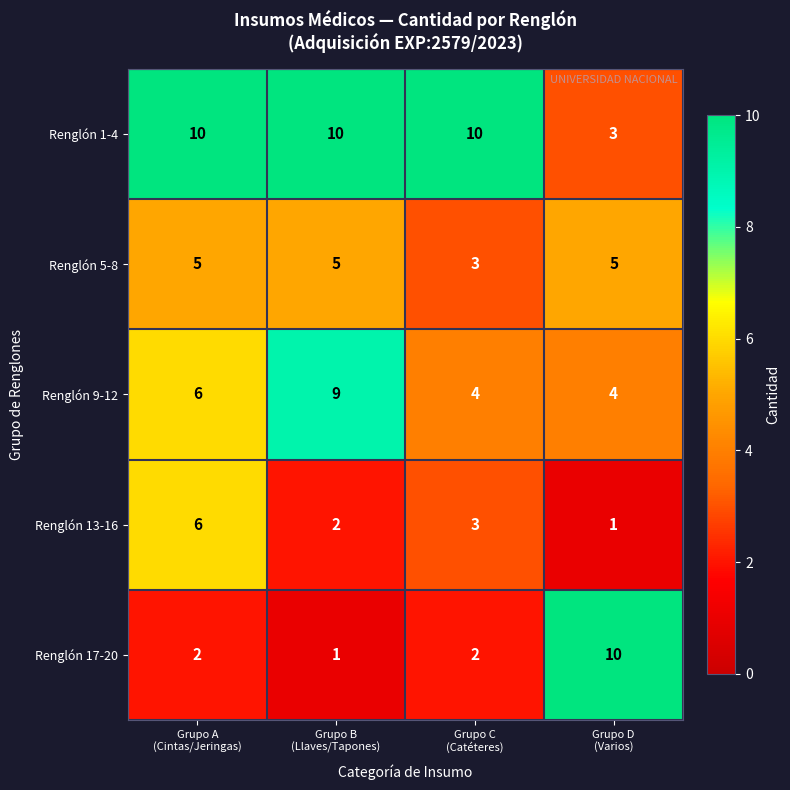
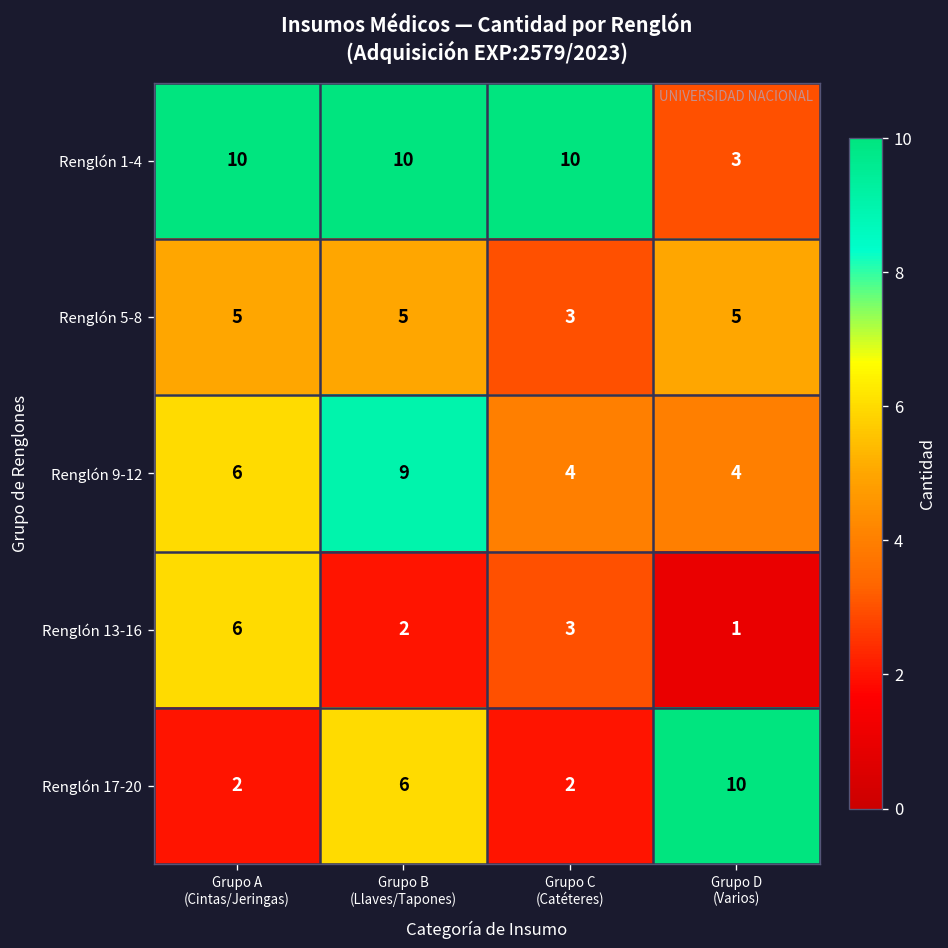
  {
    "Renglón 1-4": {
      "Grupo A (Cintas/Jeringas)": 10,
      "Grupo B (Llaves/Tapones)": 10,
      "Grupo C (Catéteres)": 10
    },
    "Renglón 5-8": {
      "Grupo A (Cintas/Jeringas)": 5,
      "Grupo B (Llaves/Tapones)": 5,
      "Grupo C (Catéteres)": 3,
      "Grupo D (Varios)": 5
    },
    "Renglón 9-12": {
      "Grupo A (Cintas/Jeringas)": 6,
      "Grupo B (Llaves/Tapones)": 9,
      "Grupo C (Catéteres)": 4,
      "Grupo D (Varios)": 4
    },
    "Renglón 13-16": {
      "Grupo A (Cintas/Jeringas)": 6,
      "Grupo B (Llaves/Tapones)": 2,
      "Grupo C (Catéteres)": 3,
      "Grupo D (Varios)": 1
    },
    "Renglón 17-20": {
      "Grupo A (Cintas/Jeringas)": 2,
-     "Grupo B (Llaves/Tapones)": 1,
+     "Grupo B (Llaves/Tapones)": 6,
      "Grupo C (Catéteres)": 2,
      "Grupo D (Varios)": 10
    }
  }
